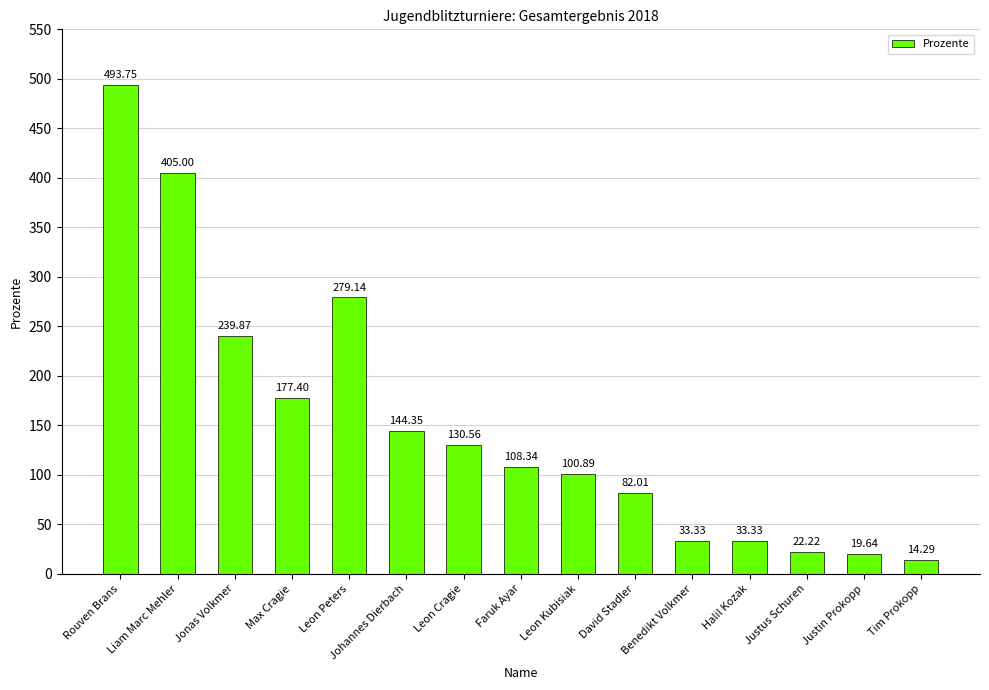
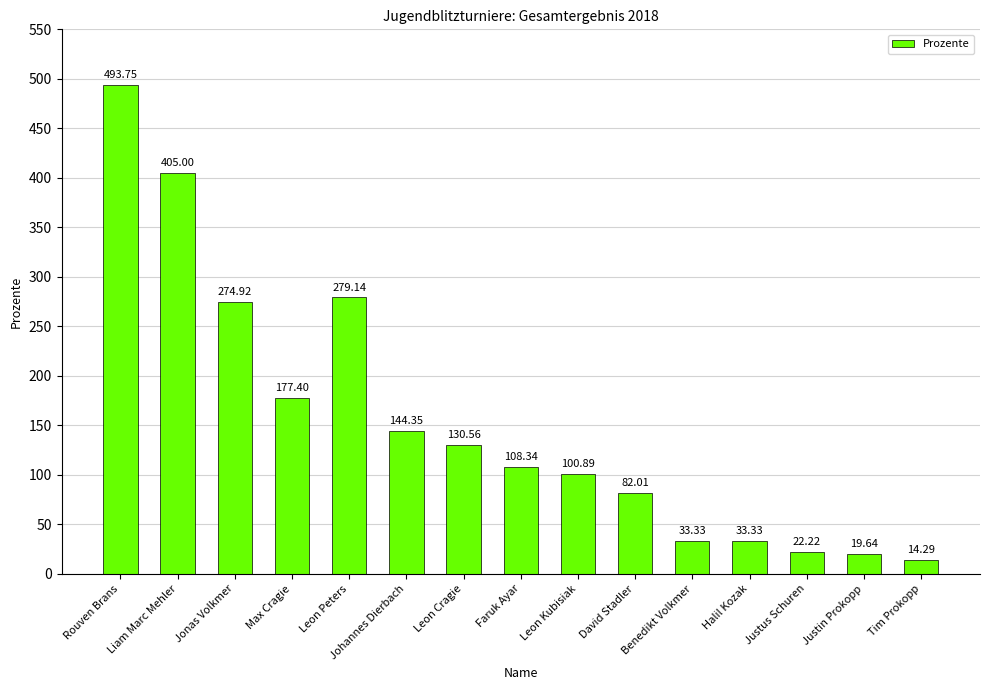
  {
    "Rouven Brans": 493.75,
    "Liam Marc Mehler": 405.00,
-   "Jonas Volkmer": 239.87,
+   "Jonas Volkmer": 274.92,
    "Max Cragie": 177.40,
    "Leon Peters": 279.14,
    "Johannes Dierbach": 144.35,
    "Leon Cragie": 130.56,
    "Faruk Ayar": 108.34,
    "Leon Kubisiak": 100.89,
    "David Stadler": 82.01,
    "Benedikt Volkmer": 33.33,
    "Halil Kozak": 33.33,
    "Justus Schuren": 22.22,
    "Justin Prokopp": 19.64,
    "Tim Prokopp": 14.29
  }
